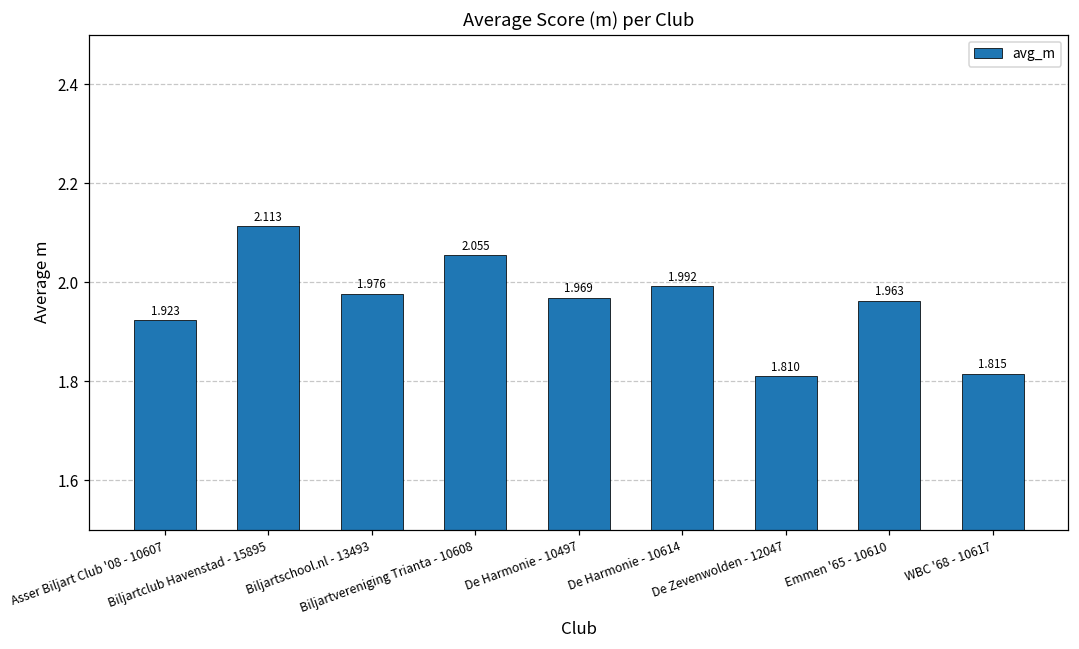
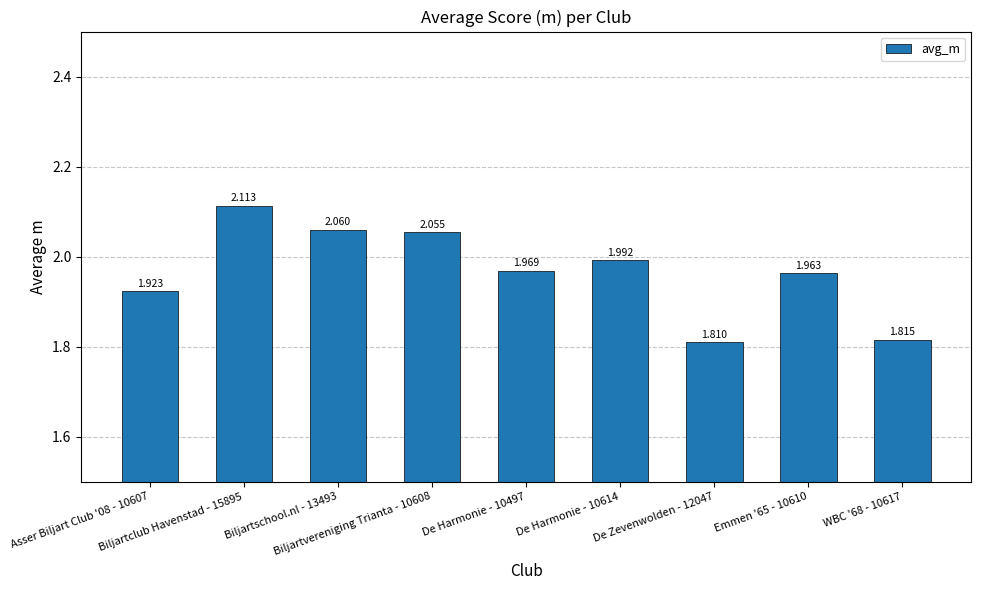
  {
    "Asser Biljart Club '08 - 10607": 1.923,
    "Biljartclub Havenstad - 15895": 2.113,
-   "Biljartschool.nl - 13493": 1.976,
+   "Biljartschool.nl - 13493": 2.060,
    "Biljartvereniging Trianta - 10608": 2.055,
    "De Harmonie - 10497": 1.969,
    "De Harmonie - 10614": 1.992,
    "De Zevenwolden - 12047": 1.810,
    "Emmen '65 - 10610": 1.963,
    "WBC '68 - 10617": 1.815
  }
